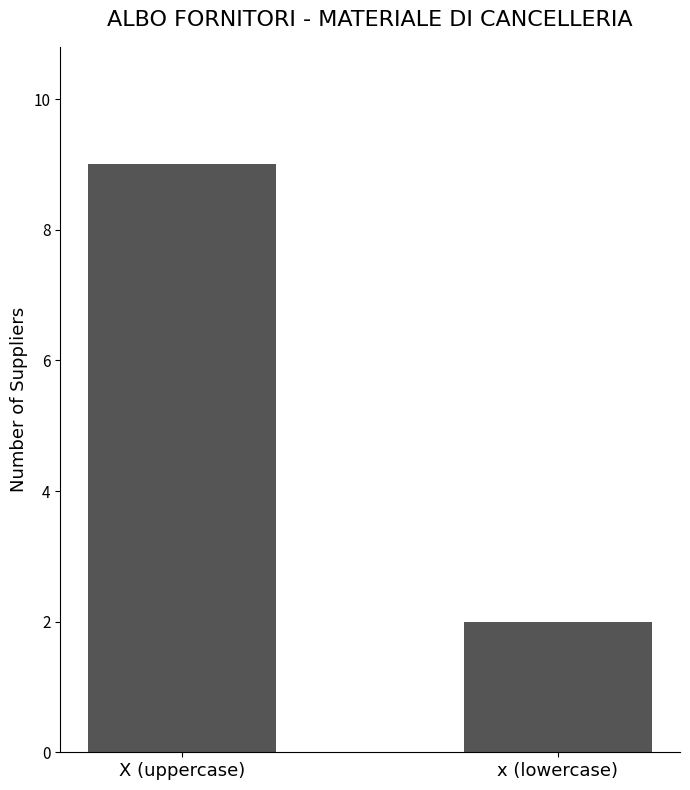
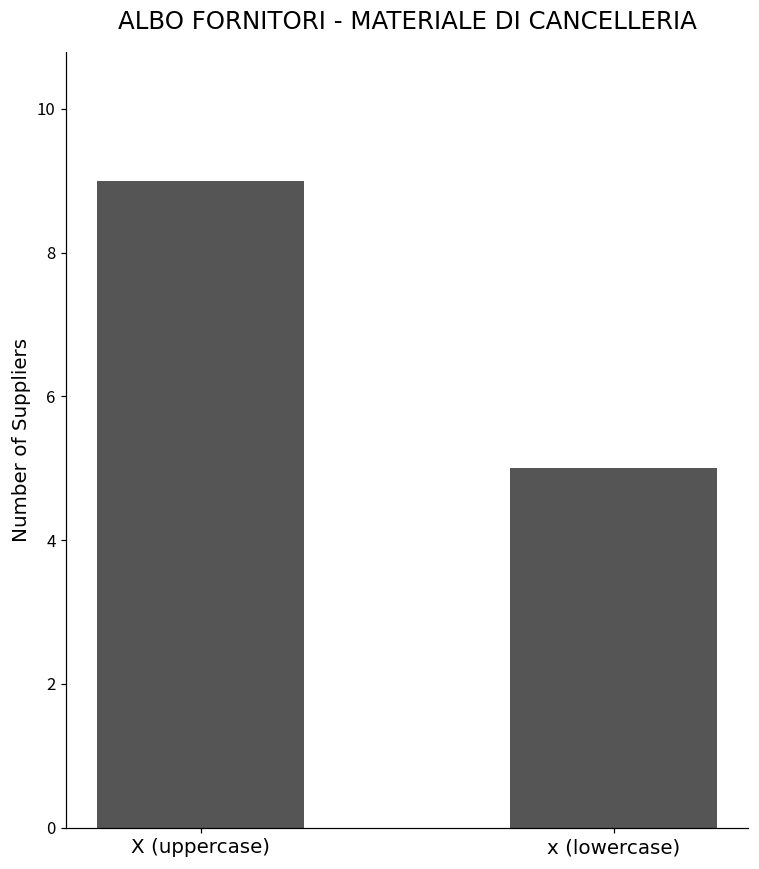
  {
    "X (uppercase)": 9,
-   "x (lowercase)": 2
+   "x (lowercase)": 5
  }
